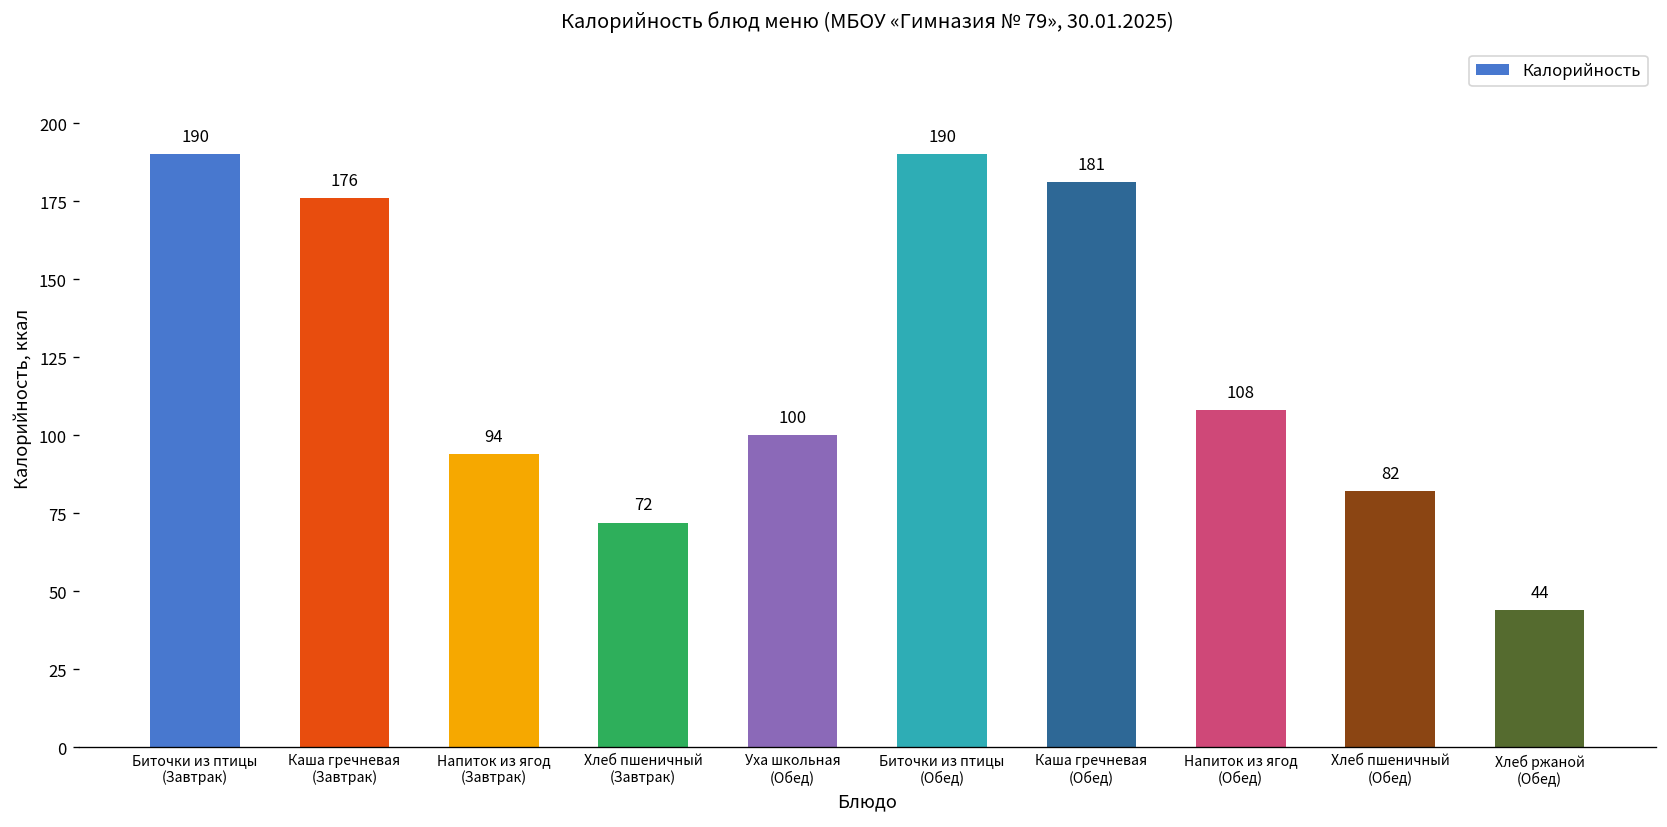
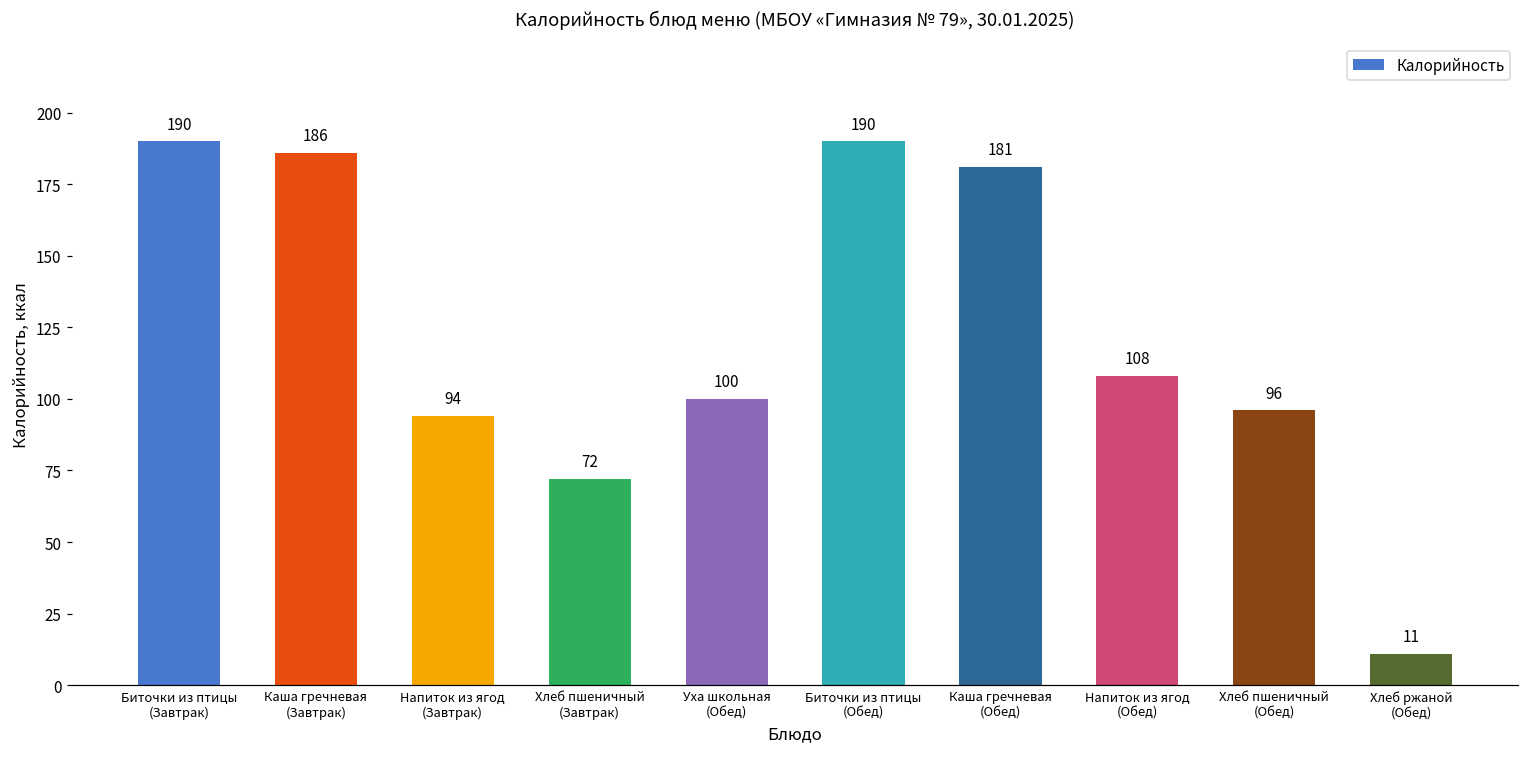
  {
    "Биточки из птицы (Завтрак)": 190,
-   "Каша гречневая (Завтрак)": 176,
+   "Каша гречневая (Завтрак)": 186,
    "Напиток из ягод (Завтрак)": 94,
    "Хлеб пшеничный (Завтрак)": 72,
    "Уха школьная (Обед)": 100,
    "Биточки из птицы (Обед)": 190,
    "Каша гречневая (Обед)": 181,
    "Напиток из ягод (Обед)": 108,
-   "Хлеб пшеничный (Обед)": 82,
-   "Хлеб ржаной (Обед)": 44
+   "Хлеб пшеничный (Обед)": 96,
+   "Хлеб ржаной (Обед)": 11
  }
